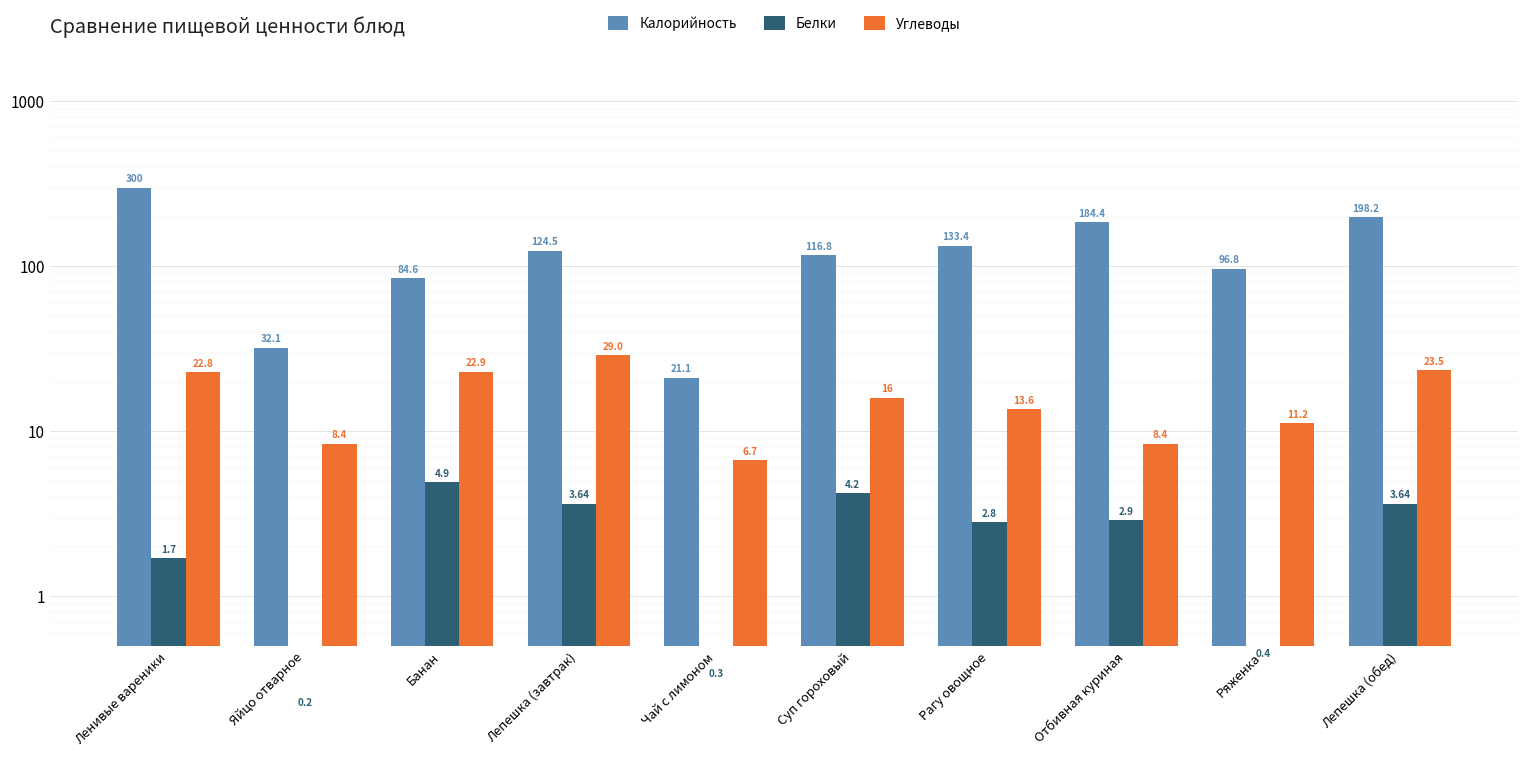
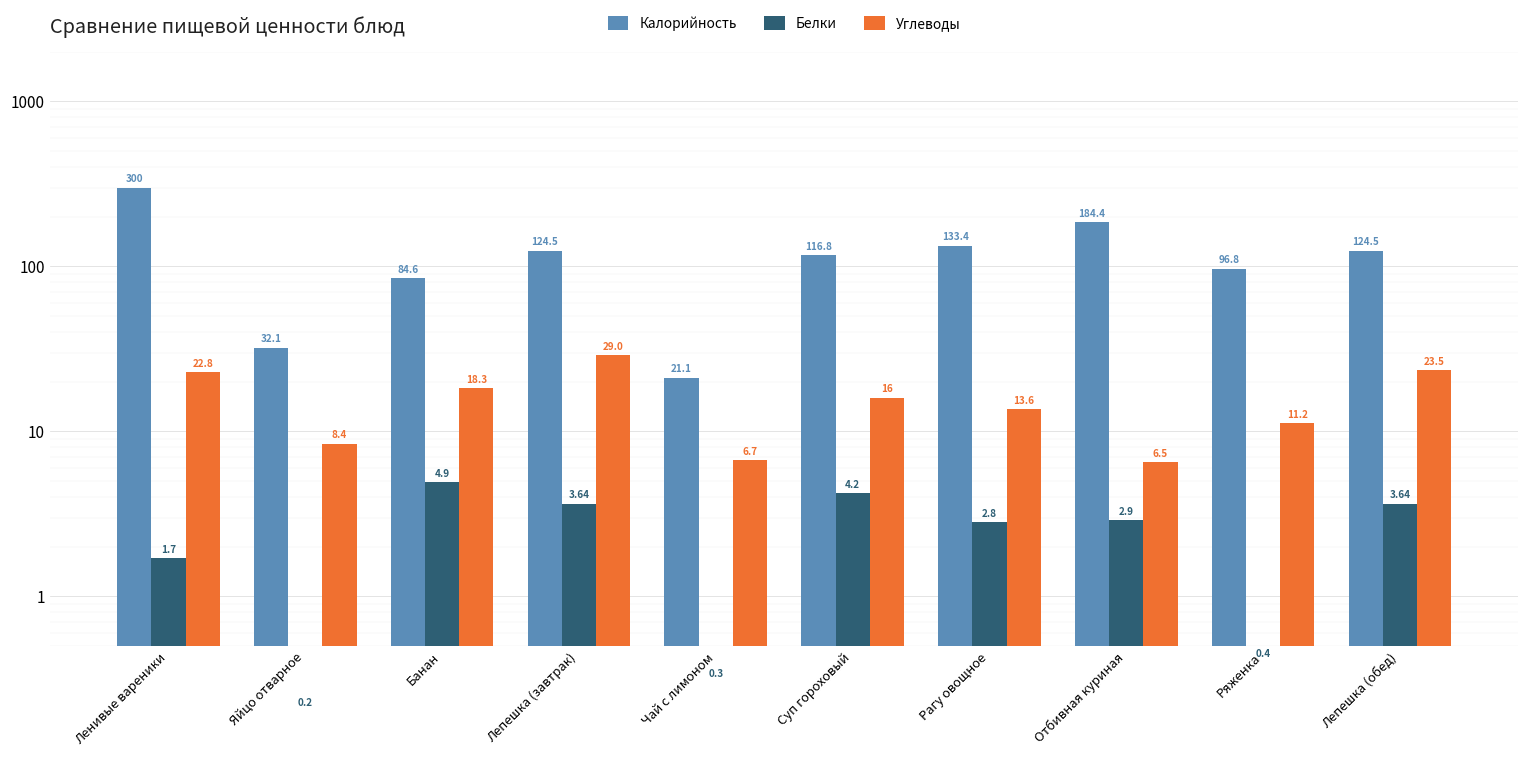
  {
    "Калорийность": {
      "Ленивые вареники": 300,
      "Яйцо отварное": 32.1,
      "Банан": 84.6,
      "Лепешка (завтрак)": 124.5,
      "Чай с лимоном": 21.1,
      "Суп гороховый": 116.8,
      "Рагу овощное": 133.4,
      "Отбивная куриная": 184.4,
      "Ряженка": 96.8,
-     "Лепешка (обед)": 198.2
+     "Лепешка (обед)": 124.5
    },
    "Белки": {
      "Ленивые вареники": 1.7,
      "Банан": 4.9,
      "Лепешка (завтрак)": 3.64,
      "Суп гороховый": 4.2,
      "Рагу овощное": 2.8,
      "Отбивная куриная": 2.9,
      "Лепешка (обед)": 3.64
    },
    "Углеводы": {
      "Ленивые вареники": 22.8,
      "Яйцо отварное": 8.4,
-     "Банан": 22.9,
+     "Банан": 18.3,
      "Лепешка (завтрак)": 29.0,
      "Чай с лимоном": 6.7,
      "Суп гороховый": 16,
      "Рагу овощное": 13.6,
-     "Отбивная куриная": 8.4,
+     "Отбивная куриная": 6.5,
      "Ряженка": 11.2,
      "Лепешка (обед)": 23.5
    }
  }
